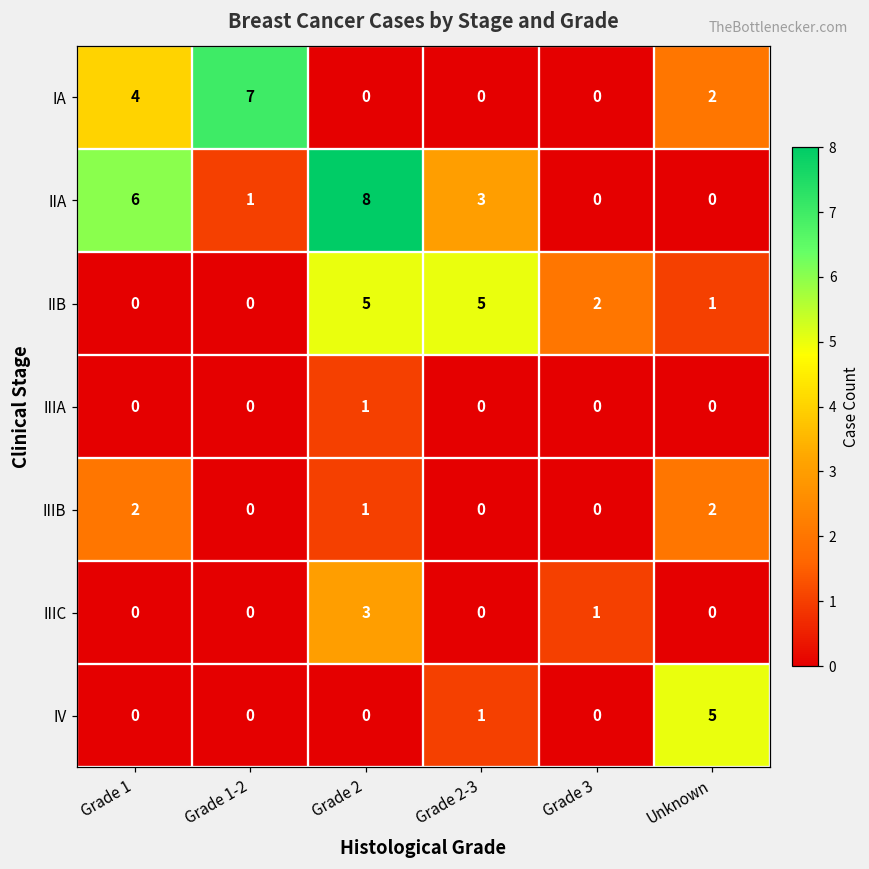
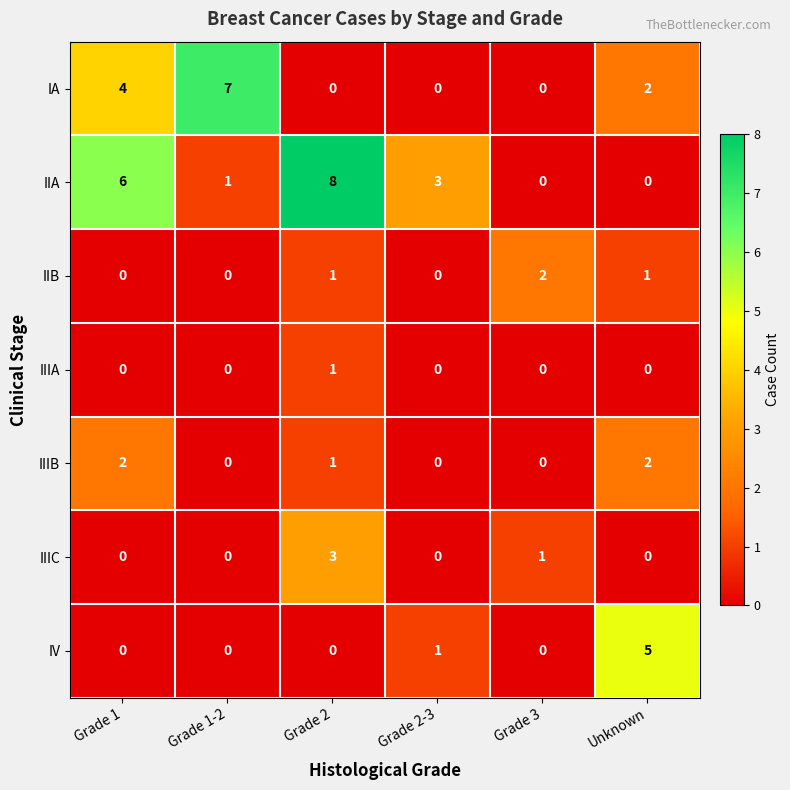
  {
    "IA": {
      "Grade 1": 4,
      "Grade 1-2": 7,
      "Grade 2": 0,
      "Grade 2-3": 0,
      "Grade 3": 0,
      "Unknown": 2
    },
    "IIA": {
      "Grade 1": 6,
      "Grade 1-2": 1,
      "Grade 2": 8,
      "Grade 2-3": 3,
      "Grade 3": 0,
      "Unknown": 0
    },
    "IIB": {
      "Grade 1": 0,
      "Grade 1-2": 0,
-     "Grade 2": 5,
-     "Grade 2-3": 5,
+     "Grade 2": 1,
+     "Grade 2-3": 0,
      "Grade 3": 2,
      "Unknown": 1
    },
    "IIIA": {
      "Grade 1": 0,
      "Grade 1-2": 0,
      "Grade 2": 1,
      "Grade 2-3": 0,
      "Grade 3": 0,
      "Unknown": 0
    },
    "IIIB": {
      "Grade 1": 2,
      "Grade 1-2": 0,
      "Grade 2": 1,
      "Grade 2-3": 0,
      "Grade 3": 0,
      "Unknown": 2
    },
    "IIIC": {
      "Grade 1": 0,
      "Grade 1-2": 0,
      "Grade 2": 3,
      "Grade 2-3": 0,
      "Grade 3": 1,
      "Unknown": 0
    },
    "IV": {
      "Grade 1": 0,
      "Grade 1-2": 0,
      "Grade 2": 0,
      "Grade 2-3": 1,
      "Grade 3": 0,
      "Unknown": 5
    }
  }
